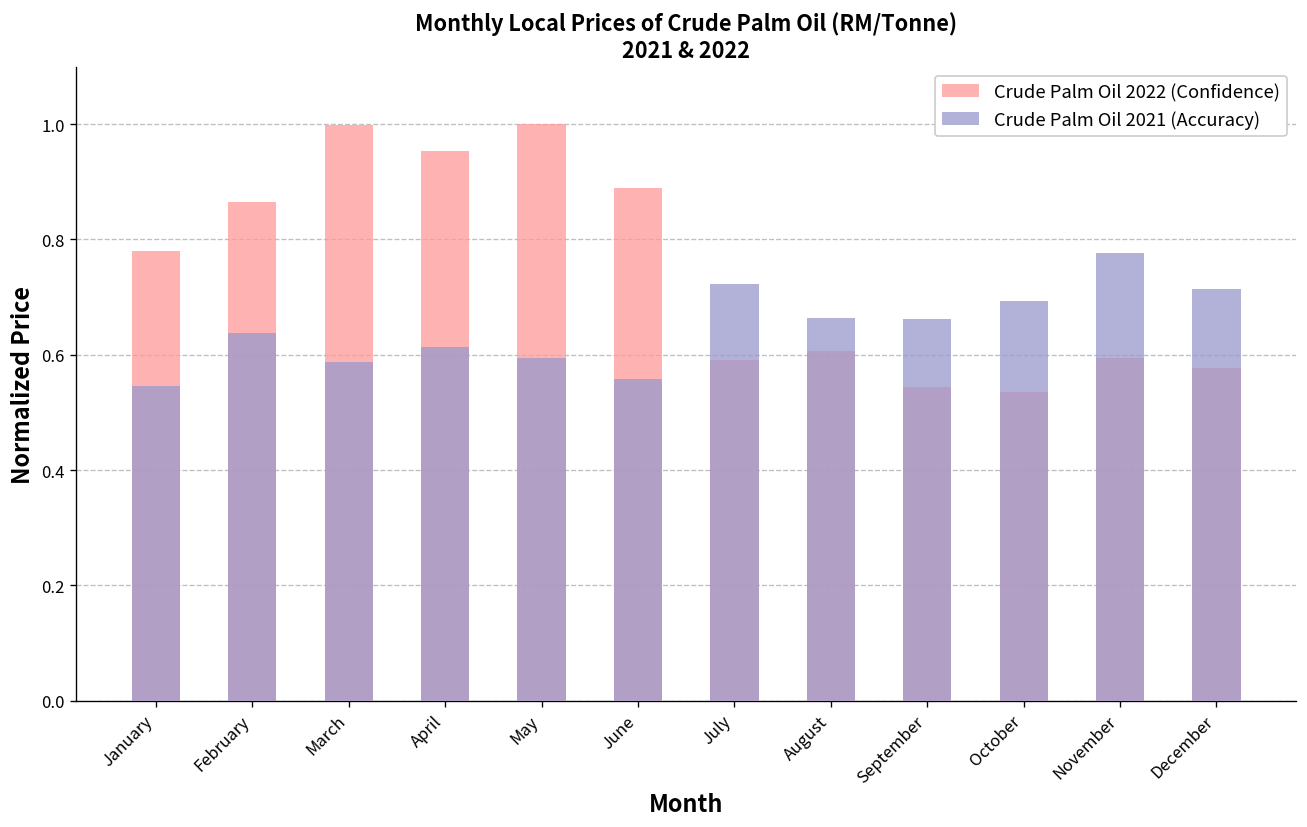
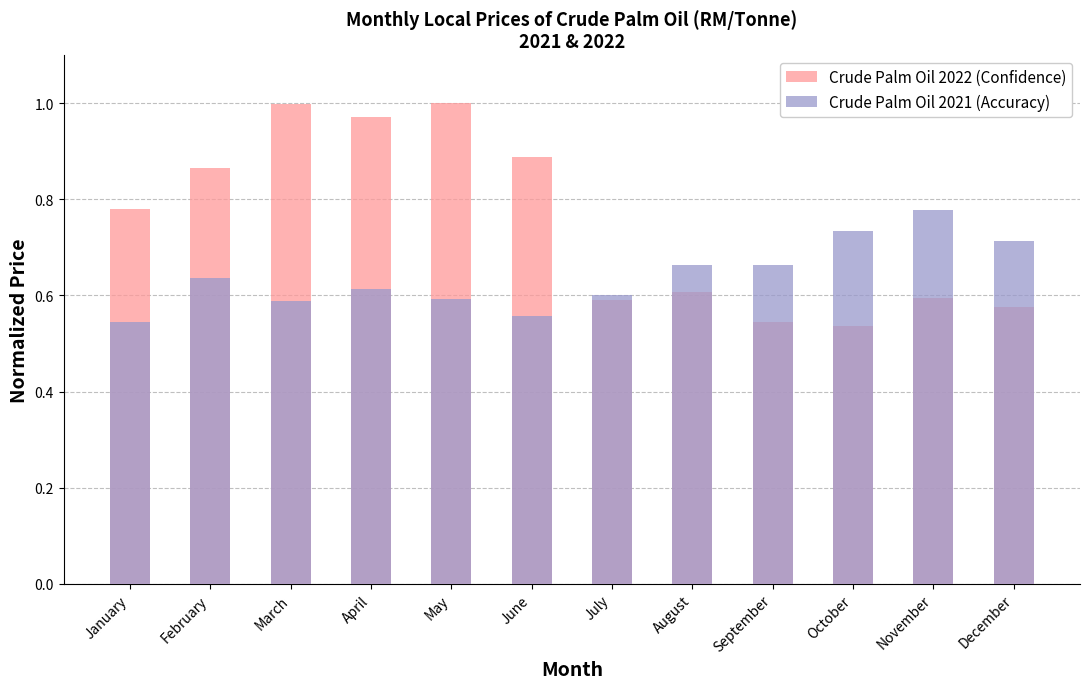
  {
    "Crude Palm Oil 2022 (Confidence)": {
      "January": 0.78,
      "February": 0.86,
      "March": 1.00,
-     "April": 0.95,
+     "April": 0.97,
      "May": 1.00,
      "June": 0.89
    },
    "Crude Palm Oil 2021 (Accuracy)": {
-     "July": 0.72,
+     "July": 0.60,
      "August": 0.66,
      "September": 0.66,
-     "October": 0.69,
+     "October": 0.73,
      "November": 0.78,
      "December": 0.71
    }
  }
